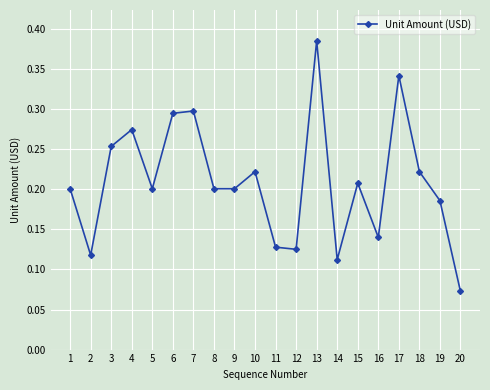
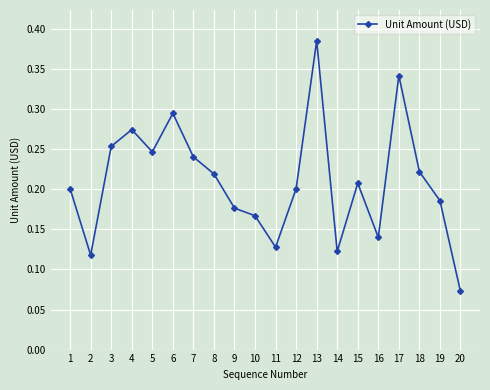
  {
    "1": 0.20,
    "2": 0.12,
    "3": 0.25,
    "4": 0.27,
-   "5": 0.20,
+   "5": 0.25,
    "6": 0.29,
-   "7": 0.30,
-   "8": 0.20,
-   "9": 0.20,
-   "10": 0.22,
+   "7": 0.24,
+   "8": 0.22,
+   "9": 0.18,
+   "10": 0.17,
    "11": 0.13,
-   "12": 0.13,
+   "12": 0.20,
    "13": 0.39,
-   "14": 0.11,
+   "14": 0.12,
    "15": 0.21,
    "16": 0.14,
    "17": 0.34,
    "18": 0.22,
    "19": 0.19,
    "20": 0.07
  }
